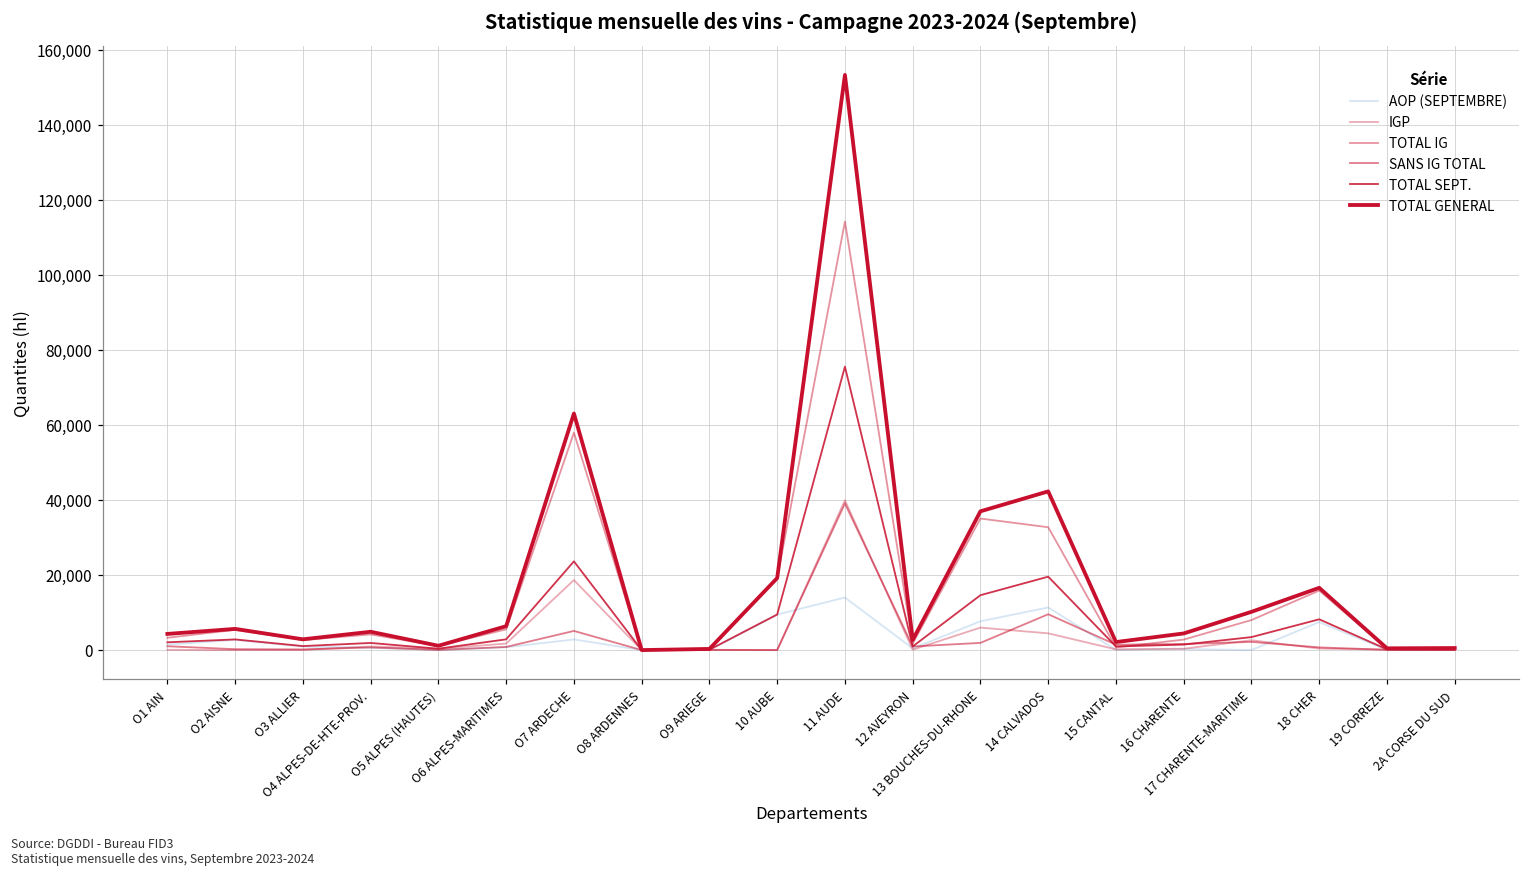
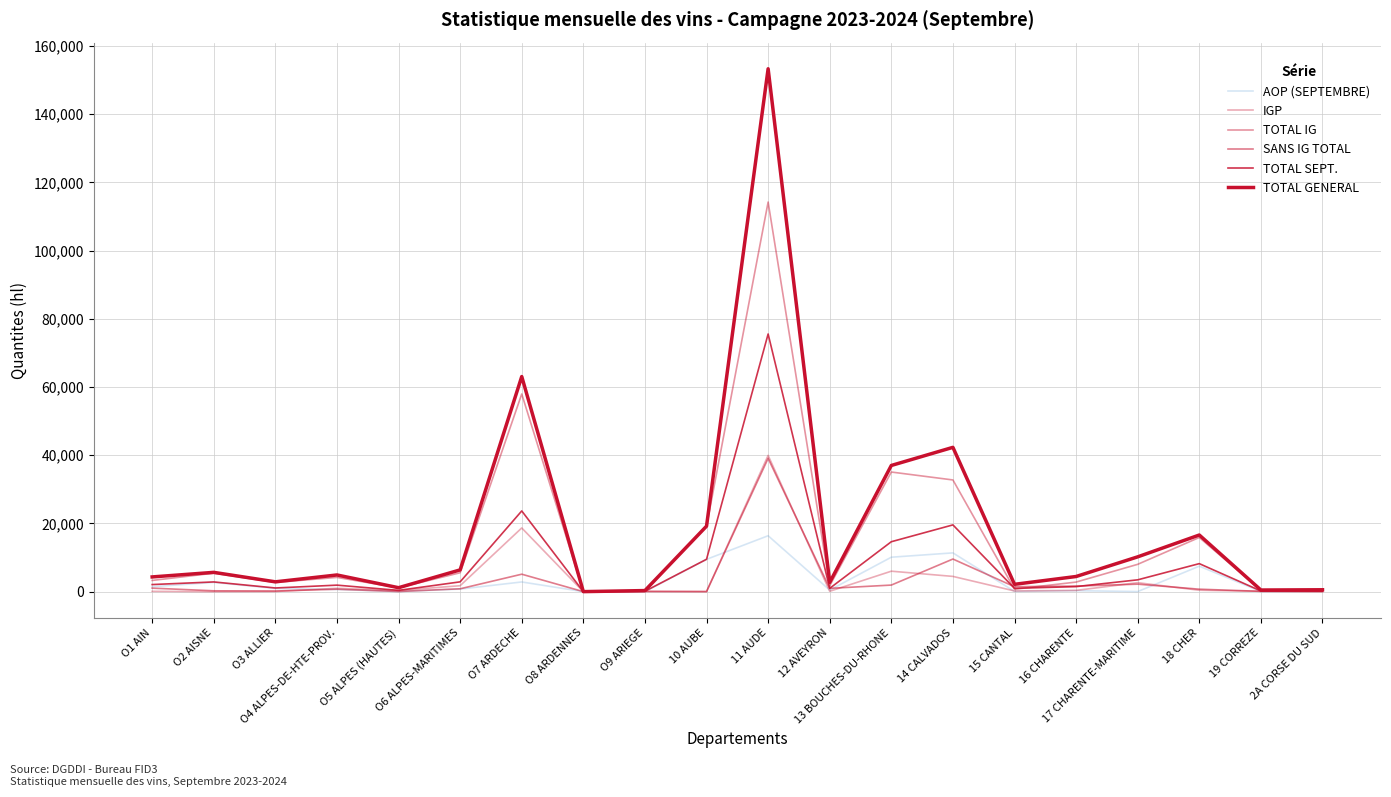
  {
    "AOP (SEPTEMBRE)": {
      "O7 ARDECHE": "3,000",
-     "11 AUDE": "14,000",
-     "13 BOUCHES-DU-RHONE": "8,000",
+     "11 AUDE": "16,000",
+     "13 BOUCHES-DU-RHONE": "10,000",
      "14 CALVADOS": "11,000",
      "17 CHARENTE-MARITIME": "0",
      "18 CHER": "7,000"
    }
  }
